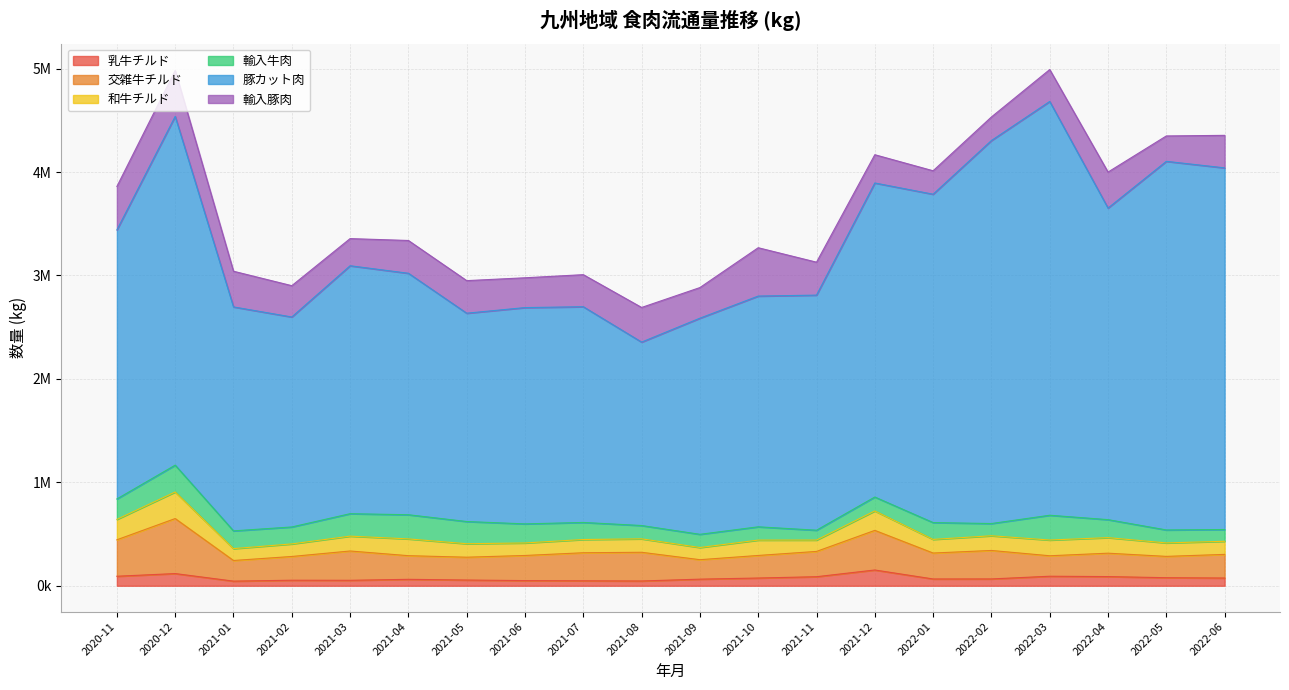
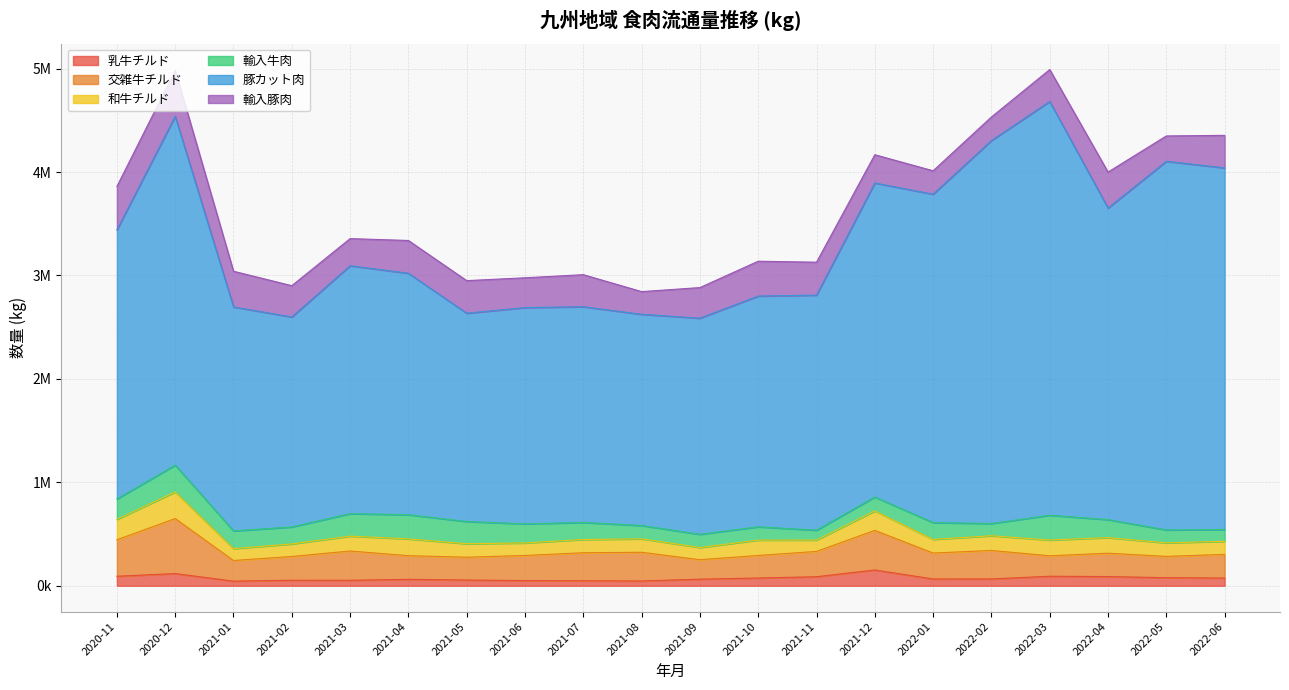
  {
    "和牛チルド": {
      "2020-11": 200000,
      "2020-12": 260000,
      "2021-01": 110000,
      "2021-02": 120000,
      "2021-03": 140000,
      "2021-04": 160000,
      "2021-05": 130000,
      "2021-06": 120000,
      "2021-07": 130000,
      "2021-08": 130000,
      "2021-09": 120000,
      "2021-10": 150000,
      "2021-11": 110000,
      "2021-12": 190000,
      "2022-01": 130000,
      "2022-02": 140000,
      "2022-03": 150000,
      "2022-04": 150000,
      "2022-05": 130000,
      "2022-06": 130000
    },
    "輸入牛肉": {
      "2020-11": 200000,
      "2020-12": 260000,
      "2021-01": 170000,
      "2021-02": 160000,
      "2021-03": 220000,
      "2021-04": 230000,
      "2021-05": 210000,
      "2021-06": 180000,
      "2021-07": 160000,
      "2021-08": 130000,
      "2021-09": 130000,
      "2021-10": 130000,
      "2021-11": 100000,
      "2021-12": 130000,
      "2022-01": 160000,
      "2022-02": 120000,
      "2022-03": 240000,
      "2022-04": 170000,
      "2022-05": 130000,
      "2022-06": 110000
    },
    "豚カット肉": {
      "2020-11": 2600000,
      "2020-12": 3370000,
      "2021-01": 2170000,
      "2021-02": 2030000,
      "2021-03": 2400000,
      "2021-04": 2330000,
      "2021-05": 2010000,
      "2021-06": 2090000,
      "2021-07": 2090000,
-     "2021-08": 1770000,
+     "2021-08": 2040000,
      "2021-09": 2090000,
      "2021-10": 2230000,
      "2021-11": 2270000,
      "2021-12": 3040000,
      "2022-01": 3170000,
      "2022-02": 3700000,
      "2022-03": 4000000,
      "2022-04": 3010000,
      "2022-05": 3560000,
      "2022-06": 3500000
    },
    "輸入豚肉": {
      "2020-11": 420000,
      "2021-01": 340000,
      "2021-02": 300000,
      "2021-03": 260000,
      "2021-04": 320000,
      "2021-05": 310000,
      "2021-06": 290000,
      "2021-07": 310000,
-     "2021-08": 330000,
+     "2021-08": 220000,
      "2021-09": 300000,
-     "2021-10": 470000,
+     "2021-10": 340000,
      "2021-11": 320000,
      "2021-12": 270000,
      "2022-01": 230000,
      "2022-02": 230000,
      "2022-03": 310000,
      "2022-04": 350000,
      "2022-05": 250000,
      "2022-06": 310000
    }
  }
